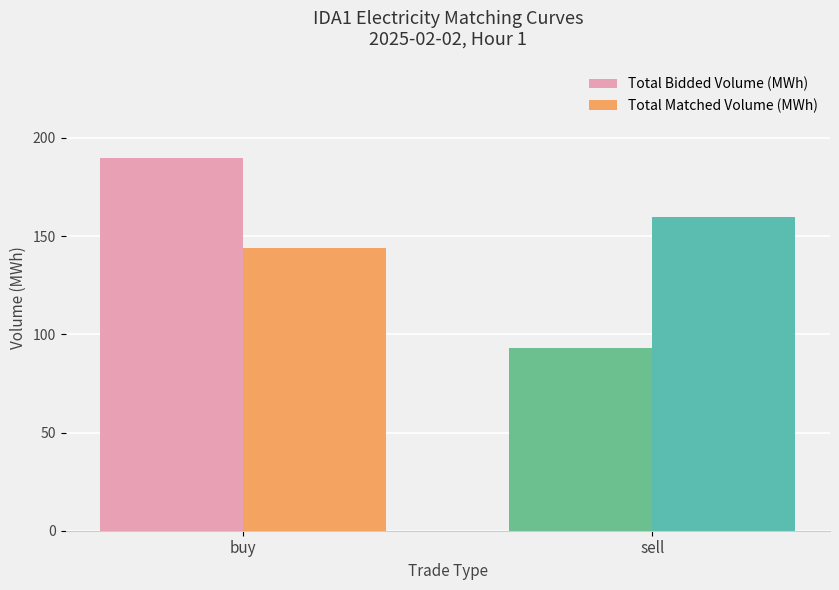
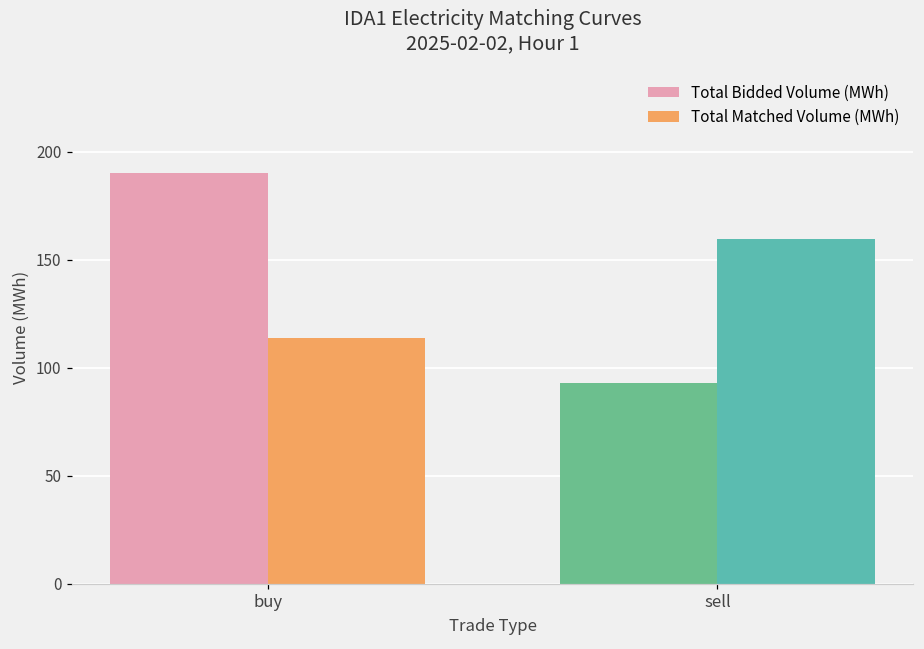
  {
    "Total Bidded Volume (MWh)": {
      "buy": 190,
      "sell": 93
    },
    "Total Matched Volume (MWh)": {
-     "buy": 144,
+     "buy": 114,
      "sell": 160
    }
  }
